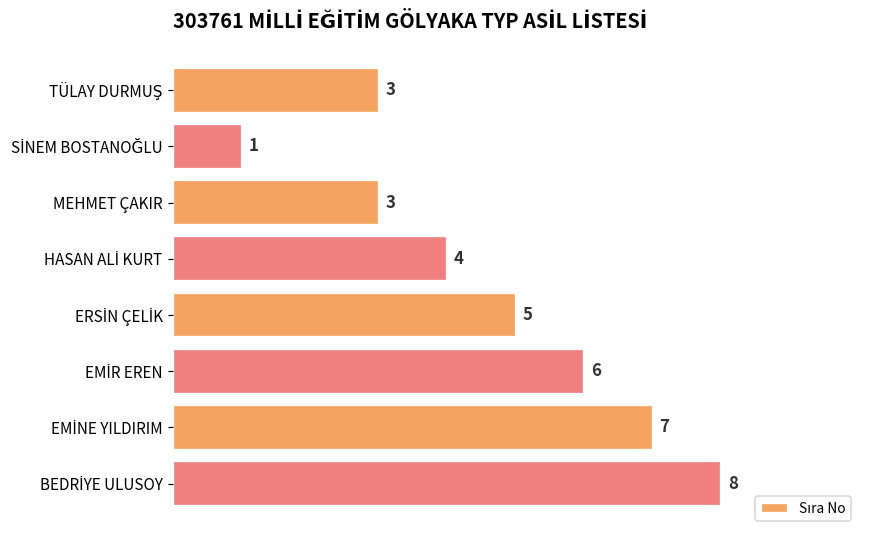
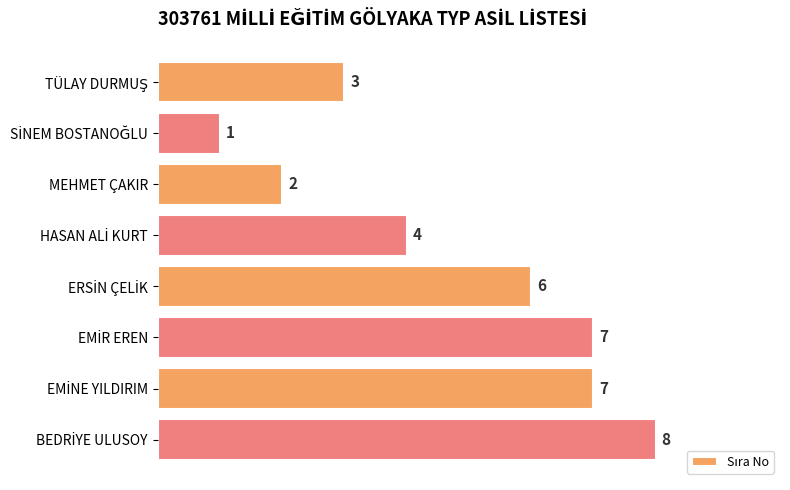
  {
    "TÜLAY DURMUŞ": 3,
    "SİNEM BOSTANOĞLU": 1,
-   "MEHMET ÇAKIR": 3,
+   "MEHMET ÇAKIR": 2,
    "HASAN ALİ KURT": 4,
-   "ERSİN ÇELİK": 5,
-   "EMİR EREN": 6,
+   "ERSİN ÇELİK": 6,
+   "EMİR EREN": 7,
    "EMİNE YILDIRIM": 7,
    "BEDRİYE ULUSOY": 8
  }
